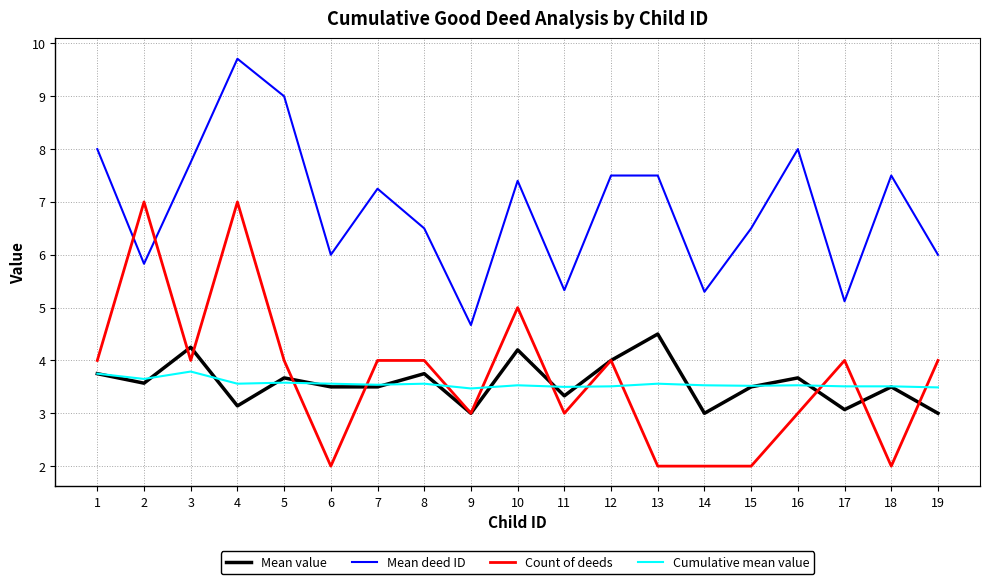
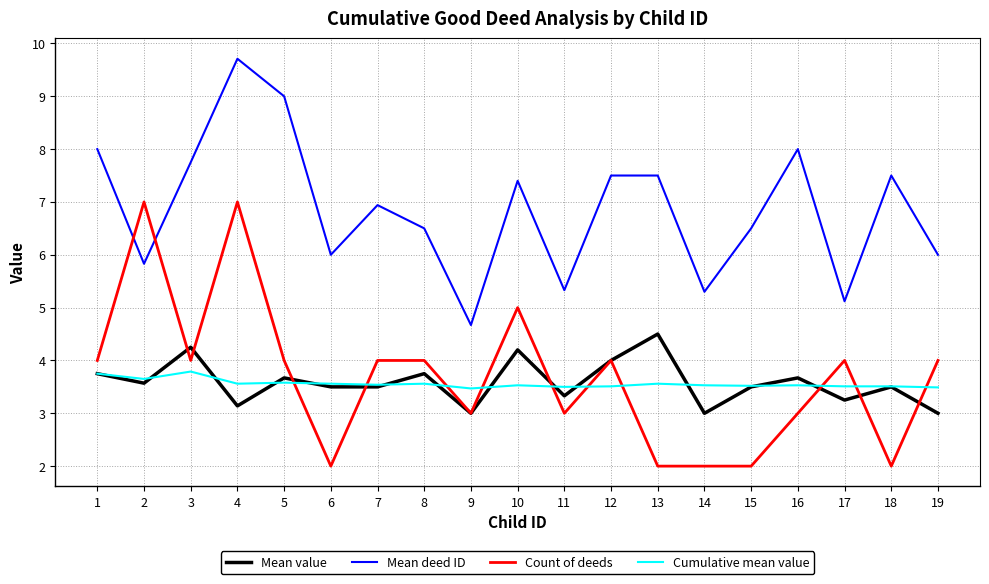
  {
    "Mean value": {
      "2": 3.6,
      "3": 4.3,
      "4": 3.1,
      "5": 3.7,
      "6": 3.5,
      "8": 3.8,
      "10": 4.2,
      "11": 3.3,
      "13": 4.5,
      "14": 3.0,
      "16": 3.7,
-     "17": 3.1,
+     "17": 3.3,
      "19": 3.0
    },
    "Mean deed ID": {
      "1": 8.0,
      "2": 5.8,
      "3": 7.8,
      "4": 9.7,
      "5": 9.0,
      "6": 6.0,
-     "7": 7.3,
+     "7": 6.9,
      "8": 6.5,
      "9": 4.7,
      "10": 7.4,
      "11": 5.3,
      "12": 7.5,
      "13": 7.5,
      "14": 5.3,
      "15": 6.5,
      "16": 8.0,
      "17": 5.1,
      "18": 7.5,
      "19": 6.0
    },
    "Count of deeds": {
      "1": 4.0,
      "2": 7.0,
      "3": 4.0,
      "4": 7.0,
      "5": 4.0,
      "6": 2.0,
      "7": 4.0,
      "8": 4.0,
      "10": 5.0,
      "11": 3.0,
      "13": 2.0,
      "14": 2.0,
      "15": 2.0,
      "16": 3.0,
      "17": 4.0,
      "18": 2.0,
      "19": 4.0
    },
    "Cumulative mean value": {
      "2": 3.7,
      "3": 3.8,
      "4": 3.6,
      "5": 3.6,
      "6": 3.6,
      "8": 3.6,
      "9": 3.5,
      "10": 3.5,
      "11": 3.5,
      "12": 3.5,
      "13": 3.6,
      "14": 3.5,
      "16": 3.5,
      "17": 3.5,
      "19": 3.5
    }
  }
